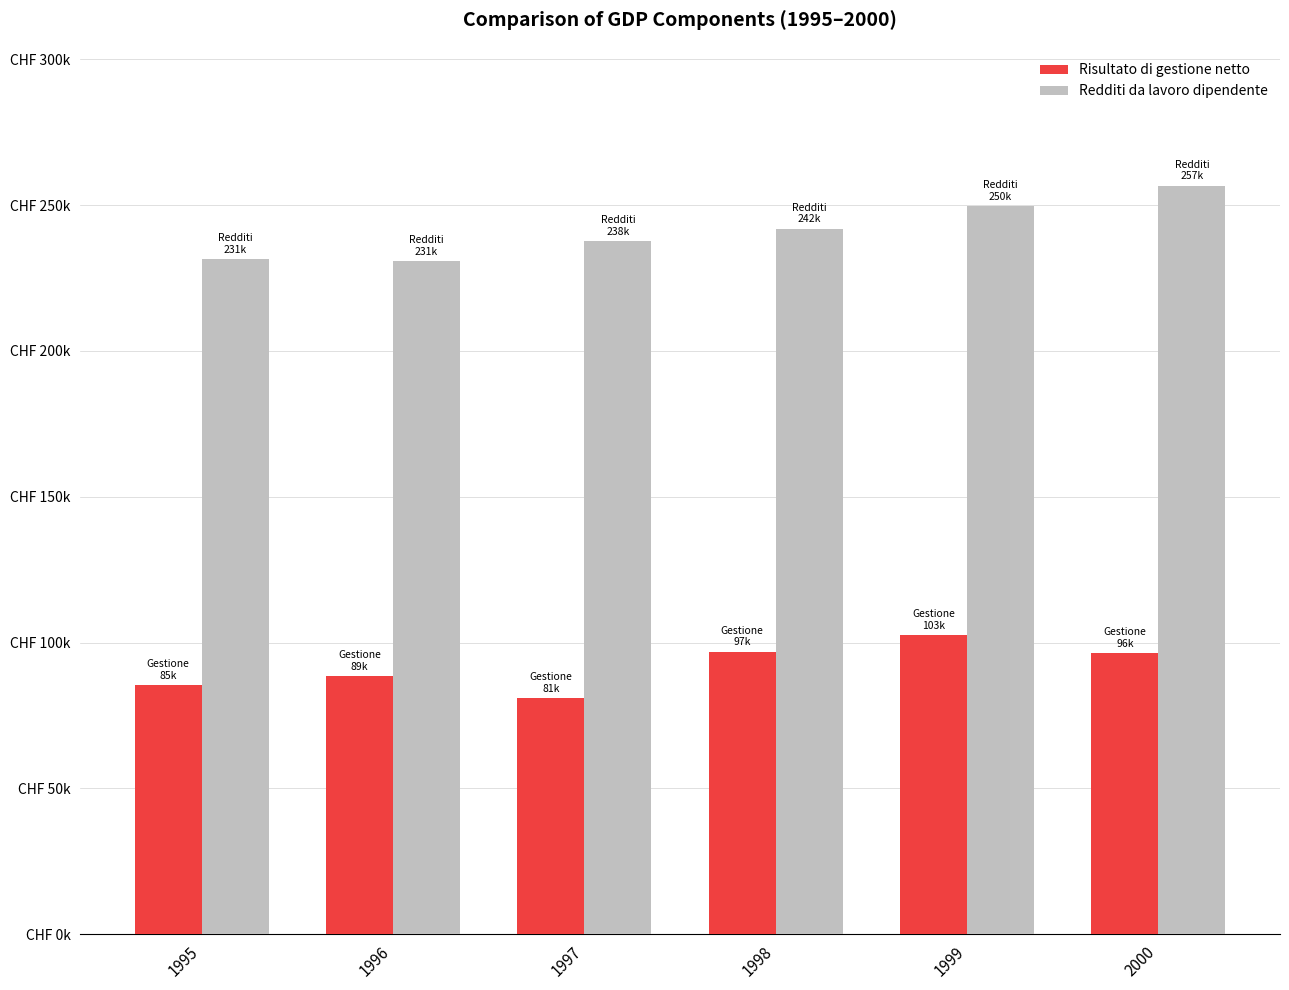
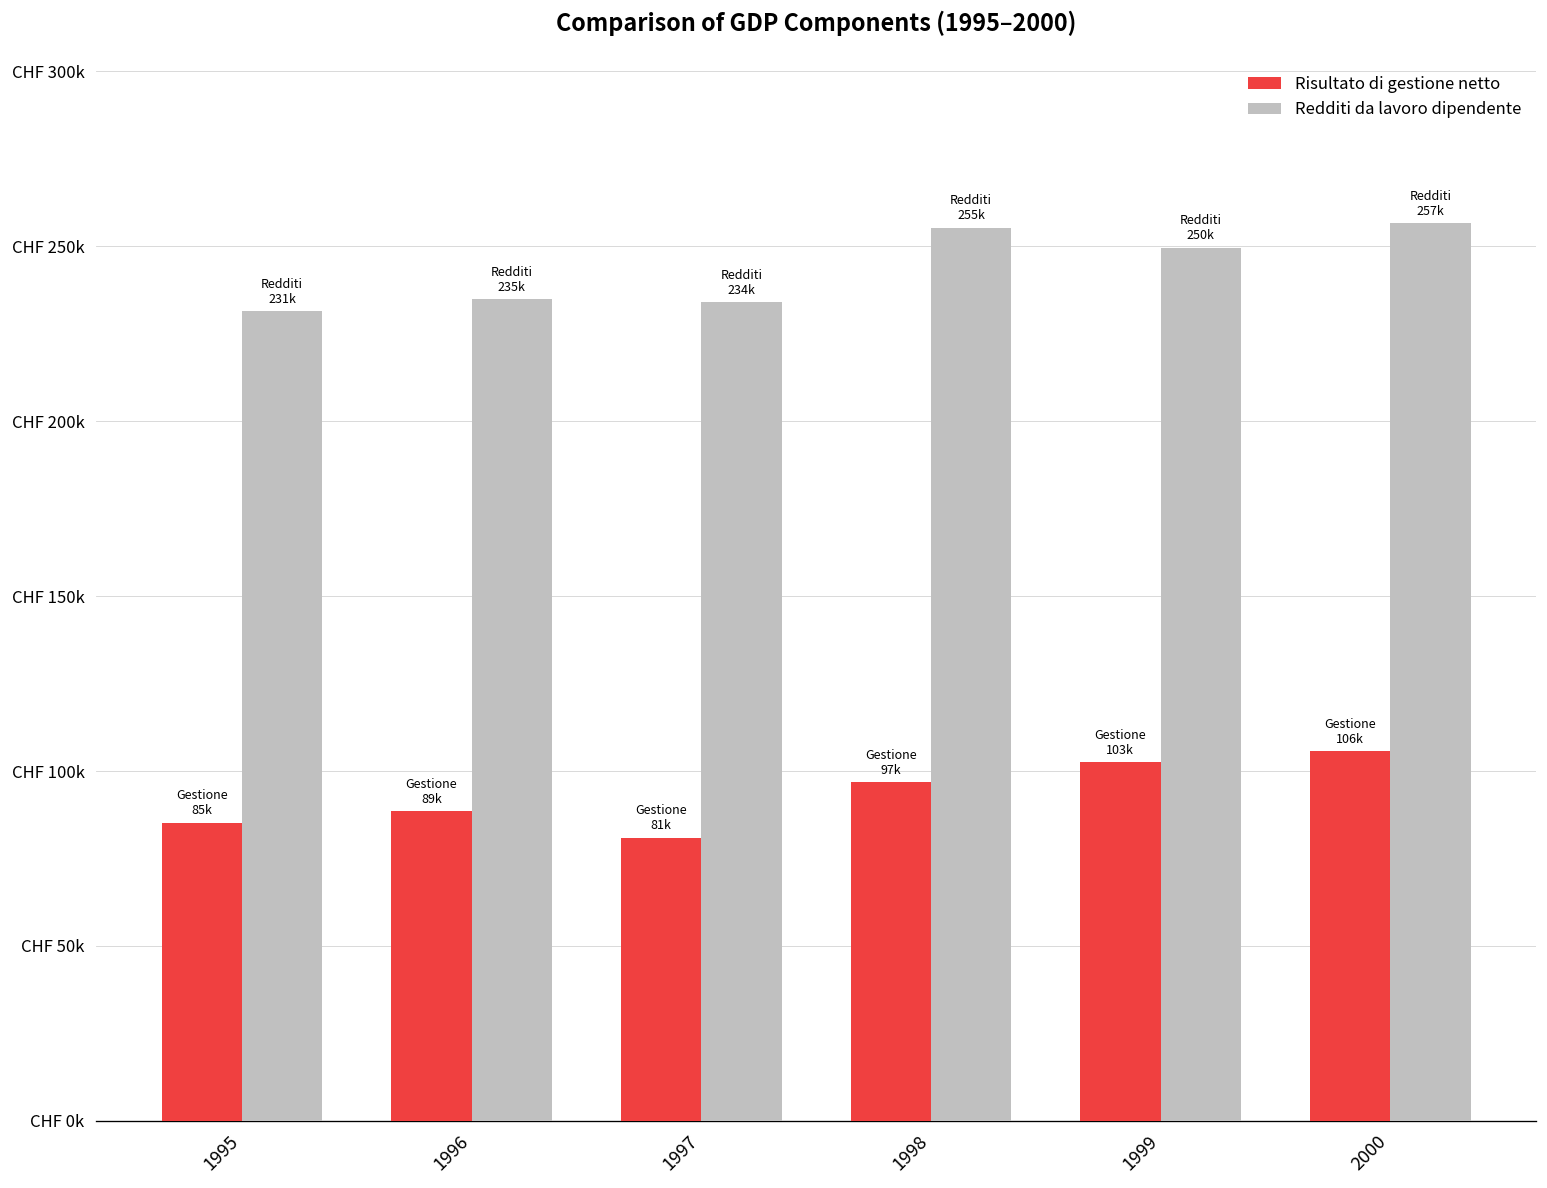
  {
    "Risultato di gestione netto": {
      "1995": "85k",
      "1996": "89k",
      "1997": "81k",
      "1998": "97k",
      "1999": "103k",
-     "2000": "96k"
+     "2000": "106k"
    },
    "Redditi da lavoro dipendente": {
      "1995": "231k",
-     "1996": "231k",
-     "1997": "238k",
-     "1998": "242k",
+     "1996": "235k",
+     "1997": "234k",
+     "1998": "255k",
      "1999": "250k",
      "2000": "257k"
    }
  }
